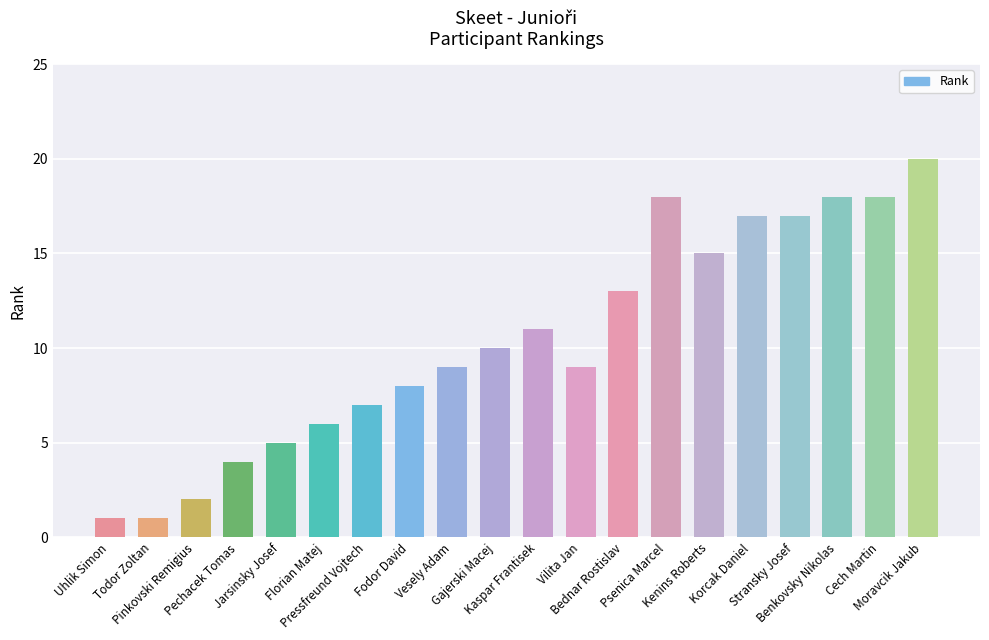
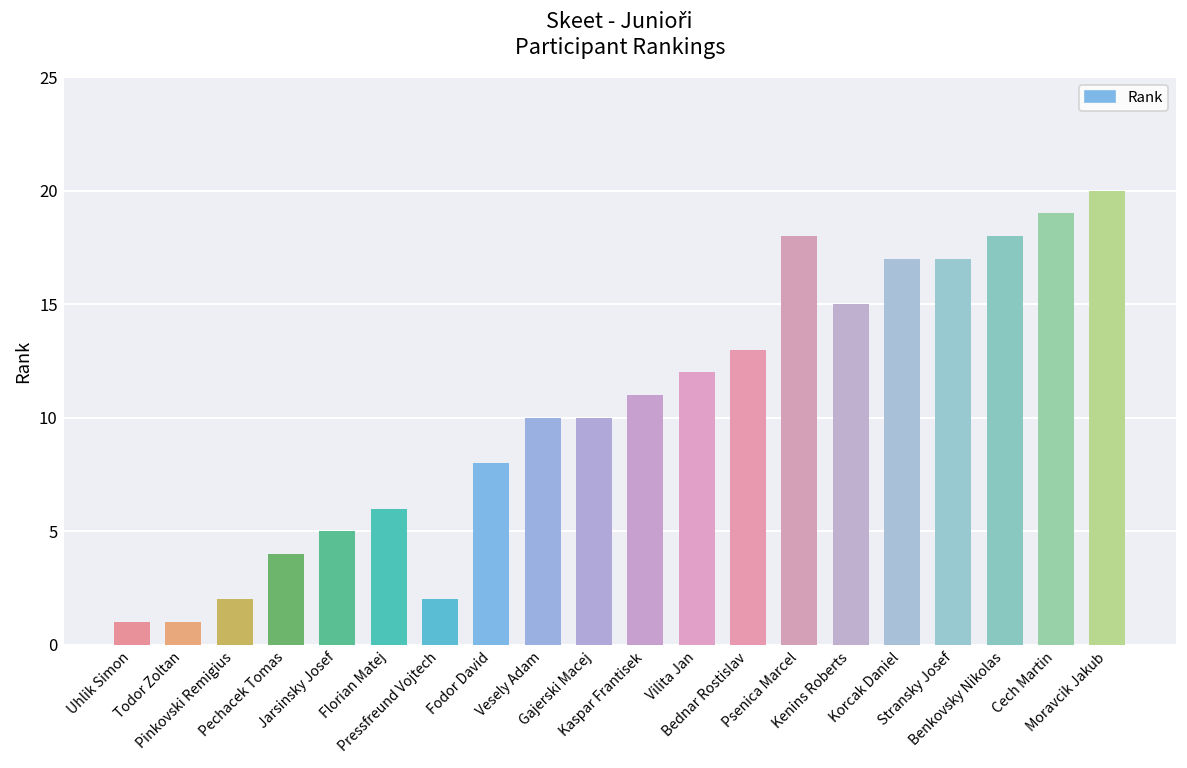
  {
    "Uhlik Simon": 1,
    "Todor Zoltan": 1,
    "Pinkovski Remigius": 2,
    "Pechacek Tomas": 4,
    "Jarsinsky Josef": 5,
    "Florian Matej": 6,
-   "Pressfreund Vojtech": 7,
+   "Pressfreund Vojtech": 2,
    "Fodor David": 8,
-   "Vesely Adam": 9,
+   "Vesely Adam": 10,
    "Gajerski Macej": 10,
    "Kaspar Frantisek": 11,
-   "Vilita Jan": 9,
+   "Vilita Jan": 12,
    "Bednar Rostislav": 13,
    "Psenica Marcel": 18,
    "Kenins Roberts": 15,
    "Korcak Daniel": 17,
    "Stransky Josef": 17,
    "Benkovsky Nikolas": 18,
-   "Cech Martin": 18,
+   "Cech Martin": 19,
    "Moravcik Jakub": 20
  }
